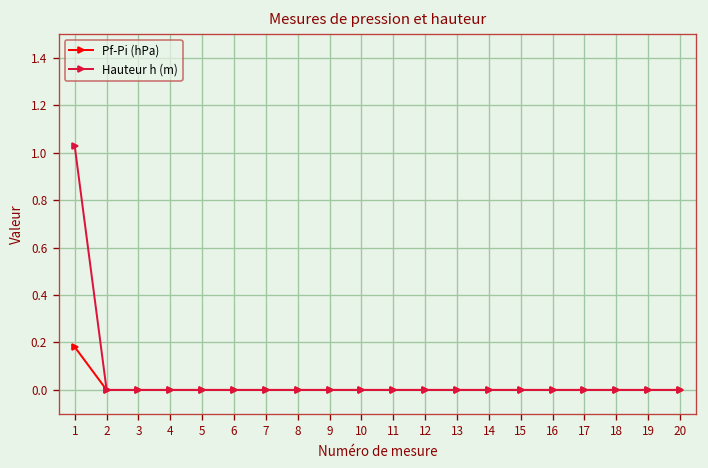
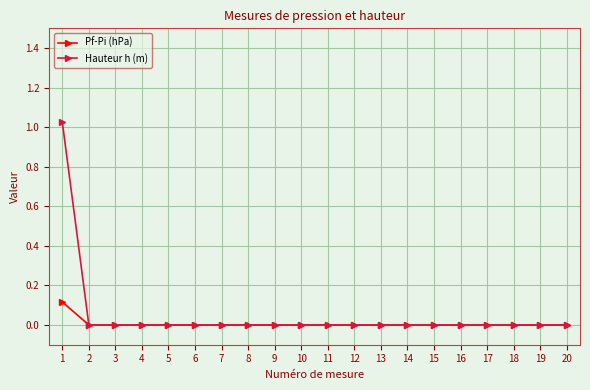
  {
    "Pf-Pi (hPa)": {
-     "1": 0.18
+     "1": 0.12
    },
    "Hauteur h (m)": {
      "1": 1.03
    }
  }
